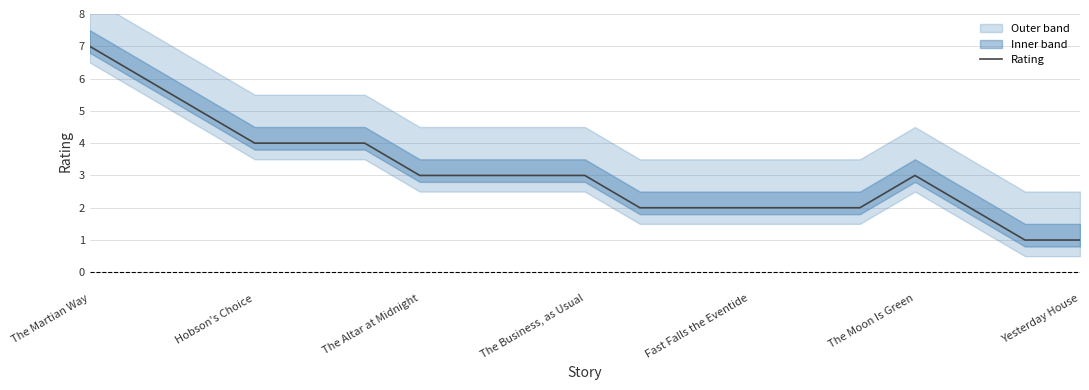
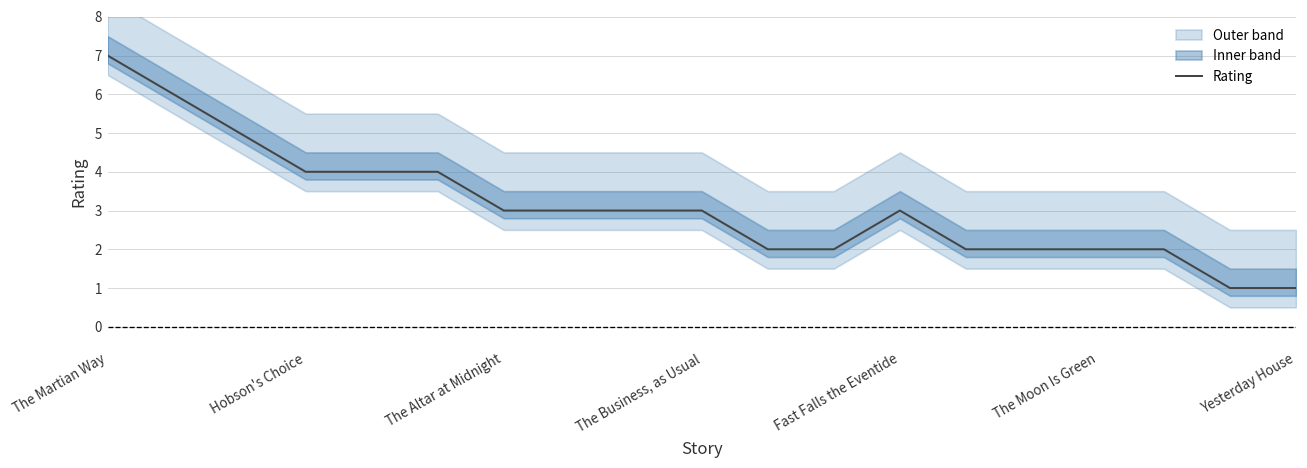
  {
    "Rating": {
      "The Martian Way": 7,
      "Hobson's Choice": 4,
      "The Altar at Midnight": 3,
      "The Business, as Usual": 3,
-     "Fast Falls the Eventide": 2,
-     "The Moon Is Green": 3,
+     "Fast Falls the Eventide": 3,
+     "The Moon Is Green": 2,
      "Yesterday House": 1
    }
  }
